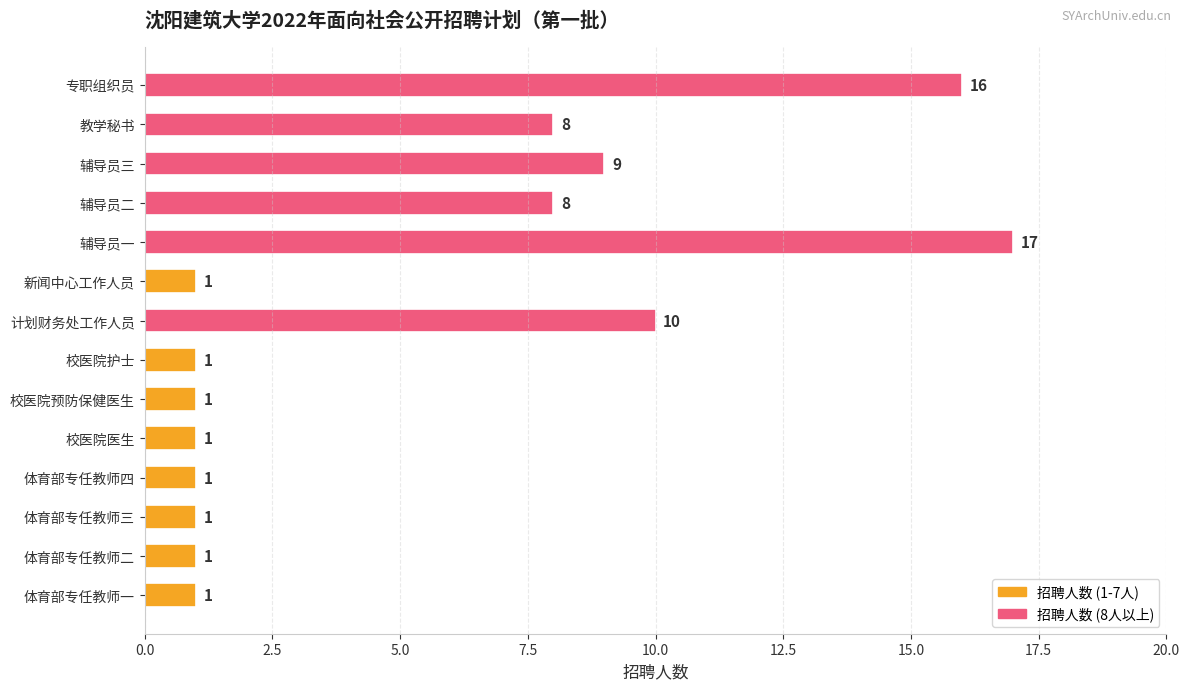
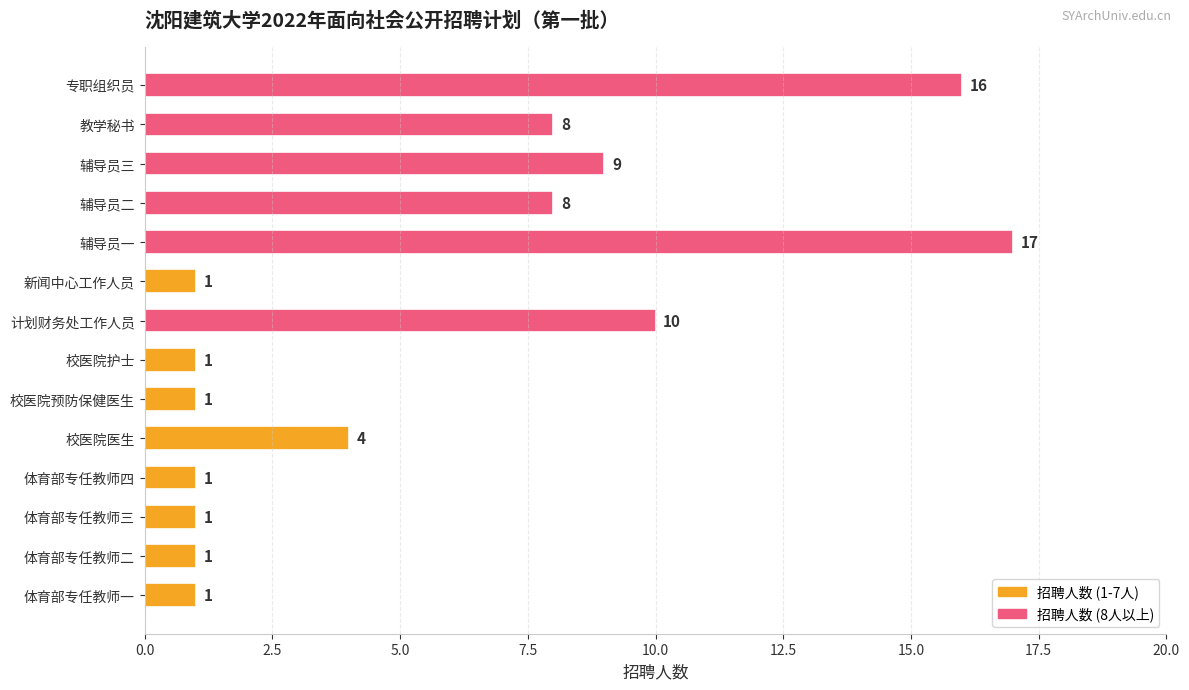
  {
    "专职组织员": 16,
    "教学秘书": 8,
    "辅导员三": 9,
    "辅导员二": 8,
    "辅导员一": 17,
    "新闻中心工作人员": 1,
    "计划财务处工作人员": 10,
    "校医院护士": 1,
    "校医院预防保健医生": 1,
-   "校医院医生": 1,
+   "校医院医生": 4,
    "体育部专任教师四": 1,
    "体育部专任教师三": 1,
    "体育部专任教师二": 1,
    "体育部专任教师一": 1
  }
